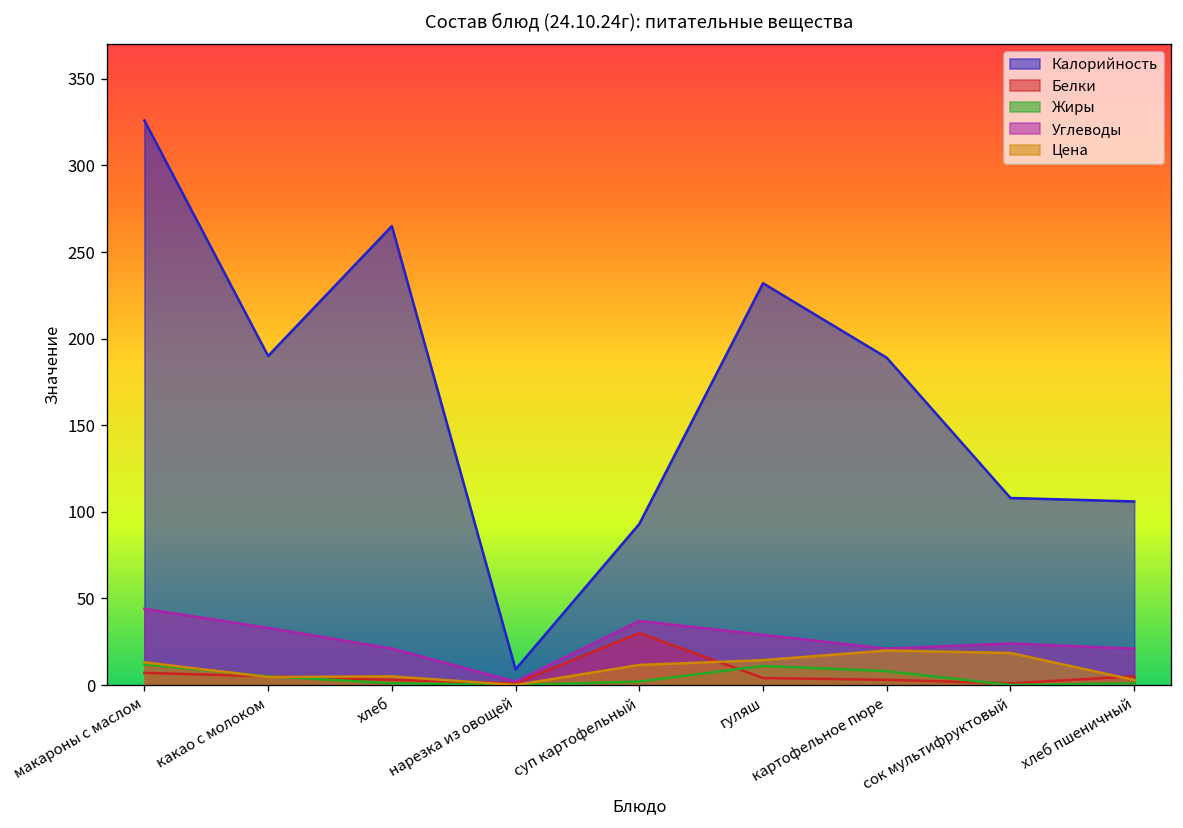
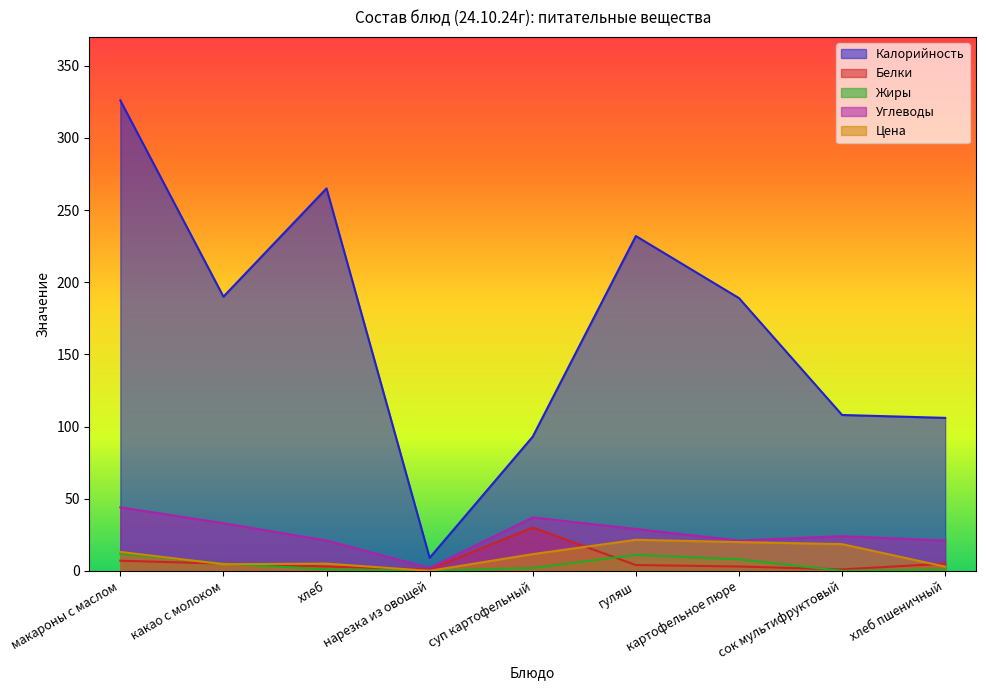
  {
    "Калорийность": {
      "макароны с маслом": 326,
      "какао с молоком": 190,
      "хлеб": 265,
      "нарезка из овощей": 9,
      "суп картофельный": 93,
      "гуляш": 232,
      "картофельное пюре": 189,
      "сок мультифруктовый": 108,
      "хлеб пшеничный": 106
    },
    "Белки": {
      "макароны с маслом": 7,
      "хлеб": 3,
      "суп картофельный": 30,
      "гуляш": 4,
      "картофельное пюре": 3,
      "хлеб пшеничный": 5
    },
    "Жиры": {
      "хлеб": 1,
      "суп картофельный": 2,
      "гуляш": 11,
      "картофельное пюре": 8,
      "хлеб пшеничный": 1
    },
    "Углеводы": {
      "макароны с маслом": 44,
      "какао с молоком": 33,
      "хлеб": 21,
      "суп картофельный": 37,
      "гуляш": 29,
      "сок мультифруктовый": 24,
      "хлеб пшеничный": 21
    },
    "Цена": {
      "хлеб": 5,
      "суп картофельный": 12,
-     "гуляш": 14,
+     "гуляш": 22,
      "сок мультифруктовый": 19,
      "хлеб пшеничный": 3
    }
  }
